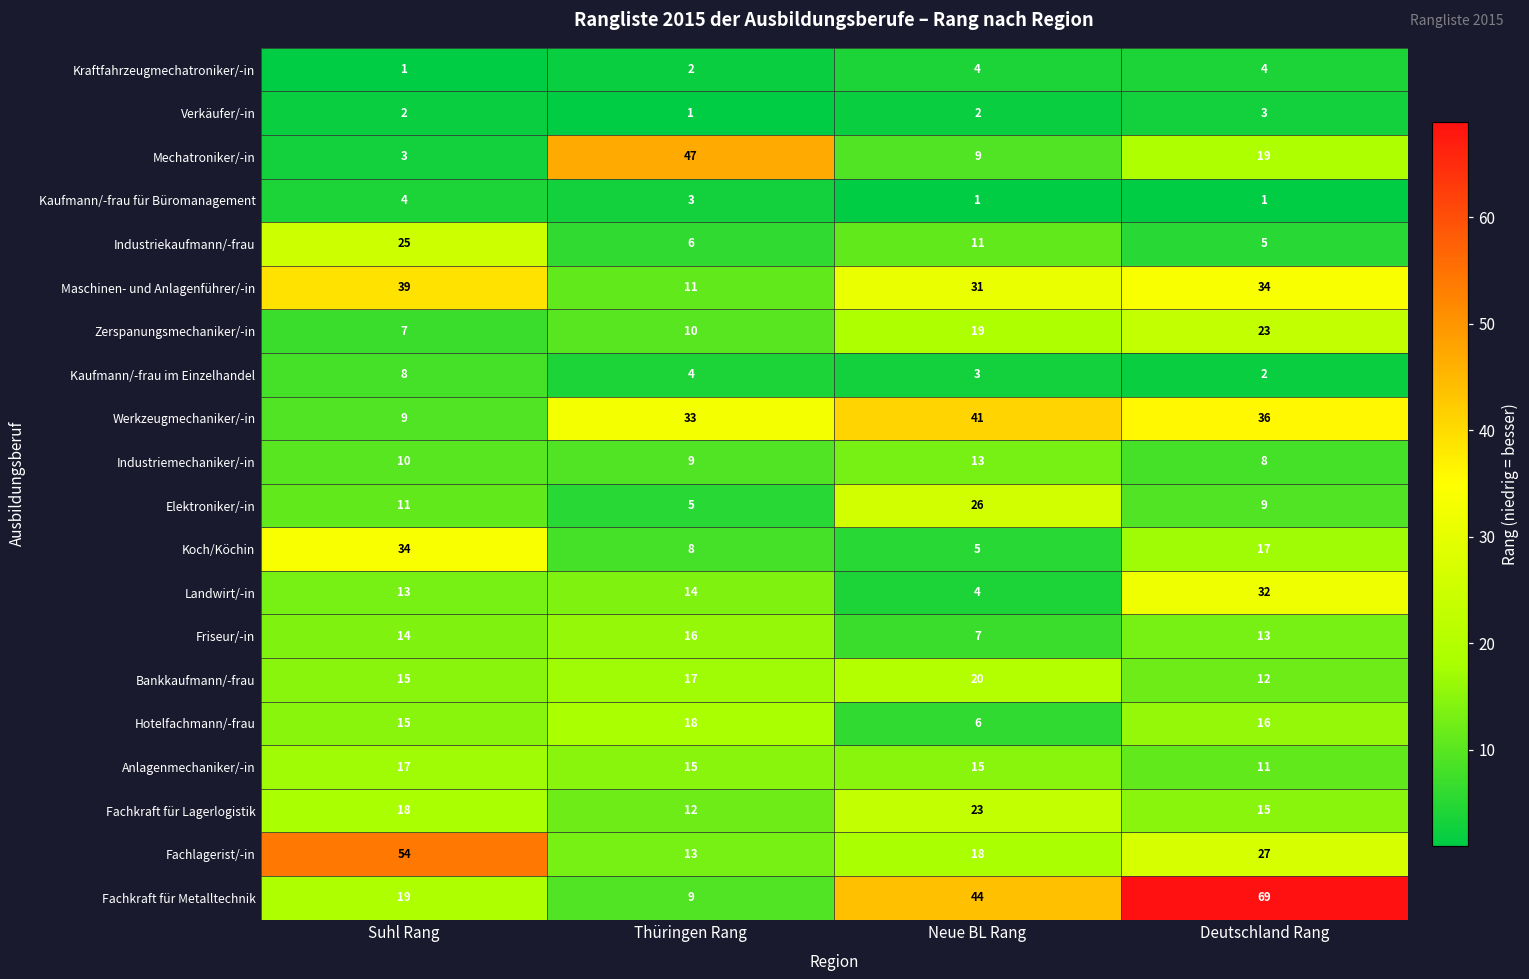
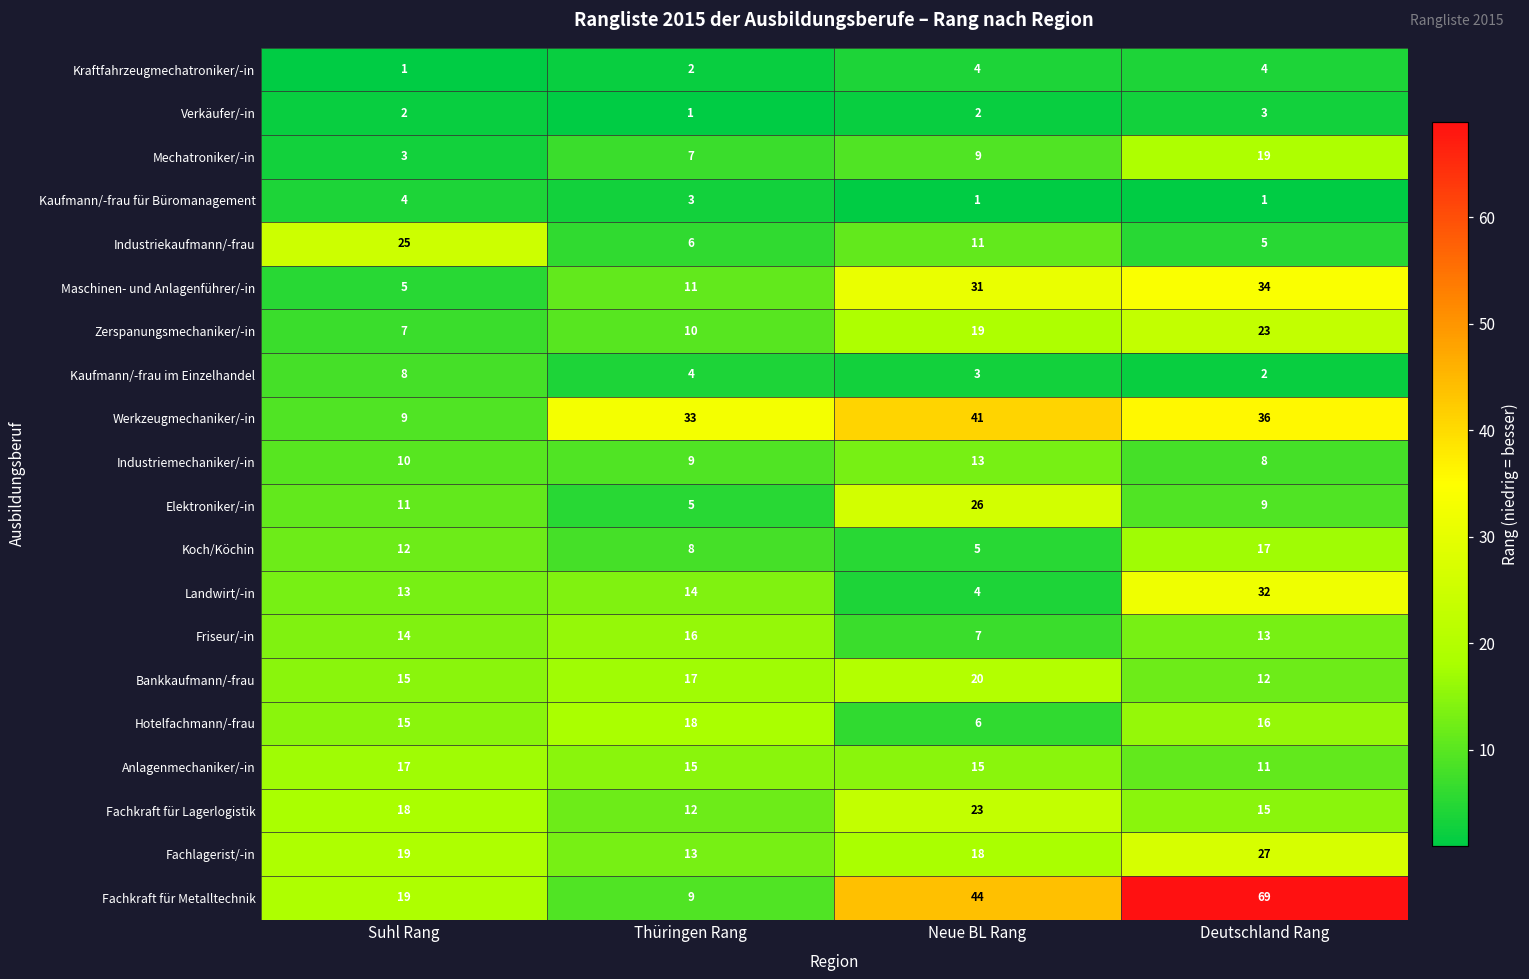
  {
    "Kraftfahrzeugmechatroniker/-in": {
      "Suhl Rang": 1,
      "Thüringen Rang": 2,
      "Neue BL Rang": 4,
      "Deutschland Rang": 4
    },
    "Verkäufer/-in": {
      "Suhl Rang": 2,
      "Thüringen Rang": 1,
      "Neue BL Rang": 2,
      "Deutschland Rang": 3
    },
    "Mechatroniker/-in": {
      "Suhl Rang": 3,
-     "Thüringen Rang": 47,
+     "Thüringen Rang": 7,
      "Neue BL Rang": 9,
      "Deutschland Rang": 19
    },
    "Kaufmann/-frau für Büromanagement": {
      "Suhl Rang": 4,
      "Thüringen Rang": 3,
      "Neue BL Rang": 1,
      "Deutschland Rang": 1
    },
    "Industriekaufmann/-frau": {
      "Suhl Rang": 25,
      "Thüringen Rang": 6,
      "Neue BL Rang": 11,
      "Deutschland Rang": 5
    },
    "Maschinen- und Anlagenführer/-in": {
-     "Suhl Rang": 39,
+     "Suhl Rang": 5,
      "Thüringen Rang": 11,
      "Neue BL Rang": 31,
      "Deutschland Rang": 34
    },
    "Zerspanungsmechaniker/-in": {
      "Suhl Rang": 7,
      "Thüringen Rang": 10,
      "Neue BL Rang": 19,
      "Deutschland Rang": 23
    },
    "Kaufmann/-frau im Einzelhandel": {
      "Suhl Rang": 8,
      "Thüringen Rang": 4,
      "Neue BL Rang": 3,
      "Deutschland Rang": 2
    },
    "Werkzeugmechaniker/-in": {
      "Suhl Rang": 9,
      "Thüringen Rang": 33,
      "Neue BL Rang": 41,
      "Deutschland Rang": 36
    },
    "Industriemechaniker/-in": {
      "Suhl Rang": 10,
      "Thüringen Rang": 9,
      "Neue BL Rang": 13,
      "Deutschland Rang": 8
    },
    "Elektroniker/-in": {
      "Suhl Rang": 11,
      "Thüringen Rang": 5,
      "Neue BL Rang": 26,
      "Deutschland Rang": 9
    },
    "Koch/Köchin": {
-     "Suhl Rang": 34,
+     "Suhl Rang": 12,
      "Thüringen Rang": 8,
      "Neue BL Rang": 5,
      "Deutschland Rang": 17
    },
    "Landwirt/-in": {
      "Suhl Rang": 13,
      "Thüringen Rang": 14,
      "Neue BL Rang": 4,
      "Deutschland Rang": 32
    },
    "Friseur/-in": {
      "Suhl Rang": 14,
      "Thüringen Rang": 16,
      "Neue BL Rang": 7,
      "Deutschland Rang": 13
    },
    "Bankkaufmann/-frau": {
      "Suhl Rang": 15,
      "Thüringen Rang": 17,
      "Neue BL Rang": 20,
      "Deutschland Rang": 12
    },
    "Hotelfachmann/-frau": {
      "Suhl Rang": 15,
      "Thüringen Rang": 18,
      "Neue BL Rang": 6,
      "Deutschland Rang": 16
    },
    "Anlagenmechaniker/-in": {
      "Suhl Rang": 17,
      "Thüringen Rang": 15,
      "Neue BL Rang": 15,
      "Deutschland Rang": 11
    },
    "Fachkraft für Lagerlogistik": {
      "Suhl Rang": 18,
      "Thüringen Rang": 12,
      "Neue BL Rang": 23,
      "Deutschland Rang": 15
    },
    "Fachlagerist/-in": {
-     "Suhl Rang": 54,
+     "Suhl Rang": 19,
      "Thüringen Rang": 13,
      "Neue BL Rang": 18,
      "Deutschland Rang": 27
    },
    "Fachkraft für Metalltechnik": {
      "Suhl Rang": 19,
      "Thüringen Rang": 9,
      "Neue BL Rang": 44,
      "Deutschland Rang": 69
    }
  }
